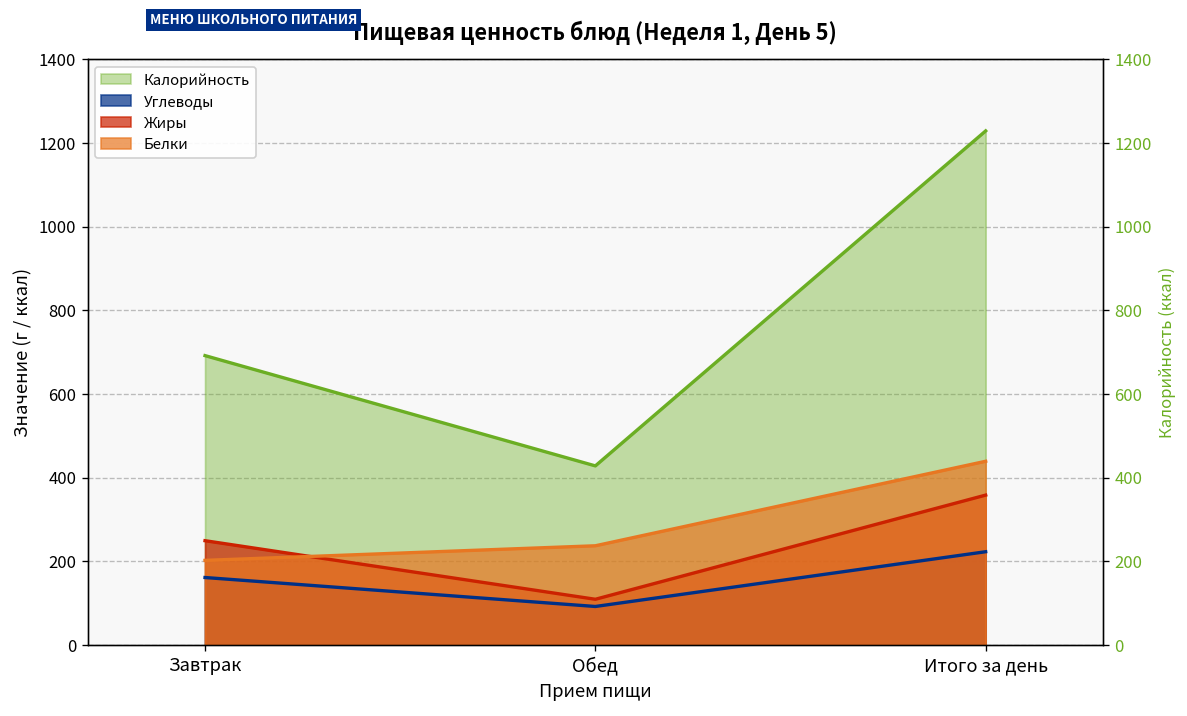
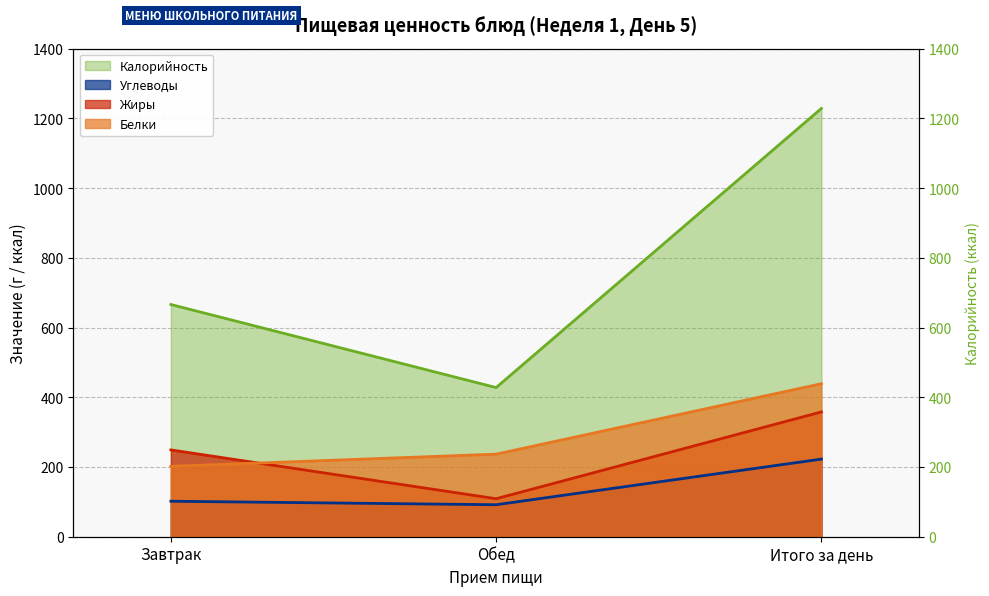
  {
    "Калорийность": {
-     "Завтрак": 690,
+     "Завтрак": 670,
      "Обед": 430,
      "Итого за день": 1230
    },
    "Углеводы": {
-     "Завтрак": 160,
+     "Завтрак": 100,
      "Обед": 90,
      "Итого за день": 220
    },
    "Жиры": {
      "Завтрак": 250,
      "Обед": 110,
      "Итого за день": 360
    },
    "Белки": {
      "Завтрак": 200,
      "Обед": 240,
      "Итого за день": 440
    }
  }
